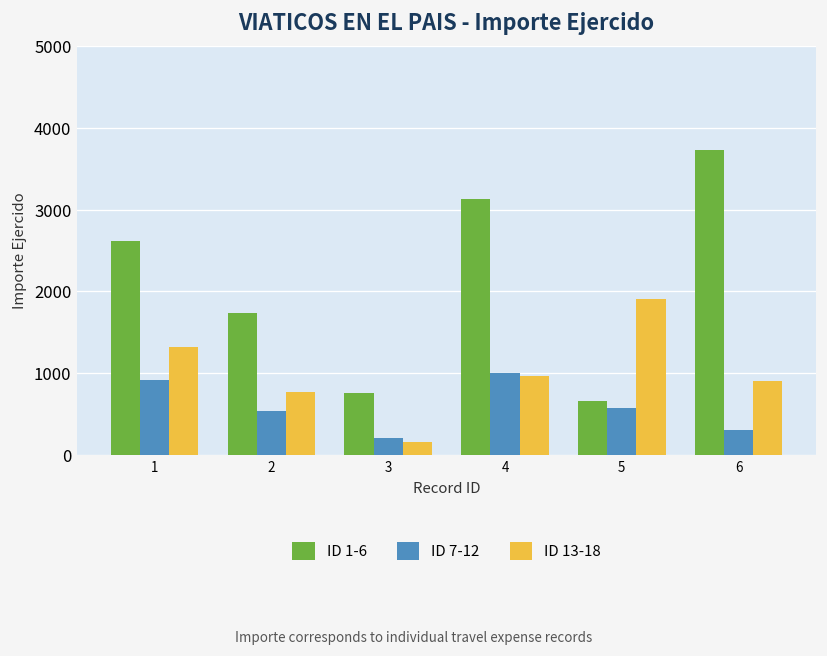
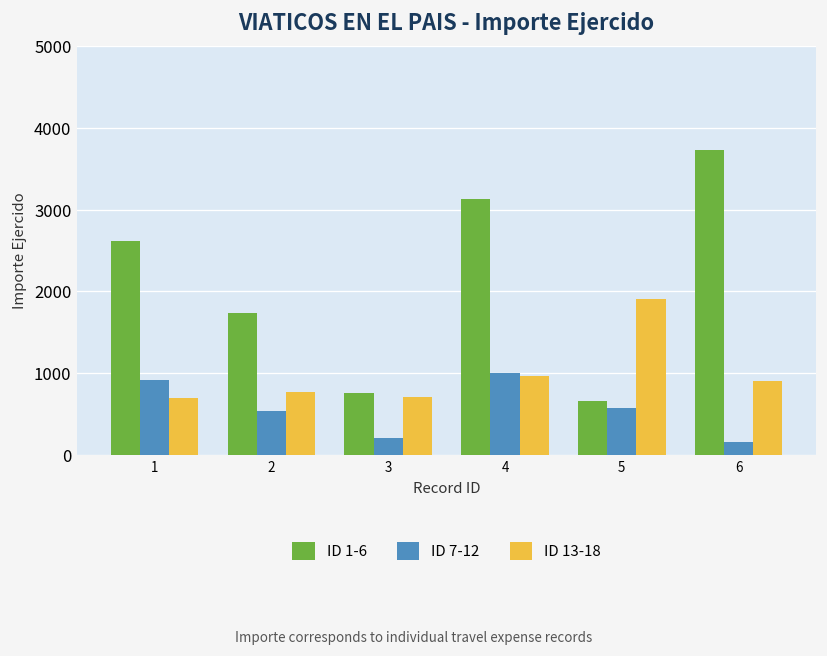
  {
    "ID 1-6": {
      "1": 2600,
      "2": 1700,
      "3": 800,
      "4": 3100,
      "5": 700,
      "6": 3700
    },
    "ID 7-12": {
      "1": 900,
      "2": 500,
      "3": 200,
      "4": 1000,
      "5": 600,
-     "6": 300
+     "6": 200
    },
    "ID 13-18": {
-     "1": 1300,
+     "1": 700,
      "2": 800,
-     "3": 200,
+     "3": 700,
      "4": 1000,
      "5": 1900,
      "6": 900
    }
  }
